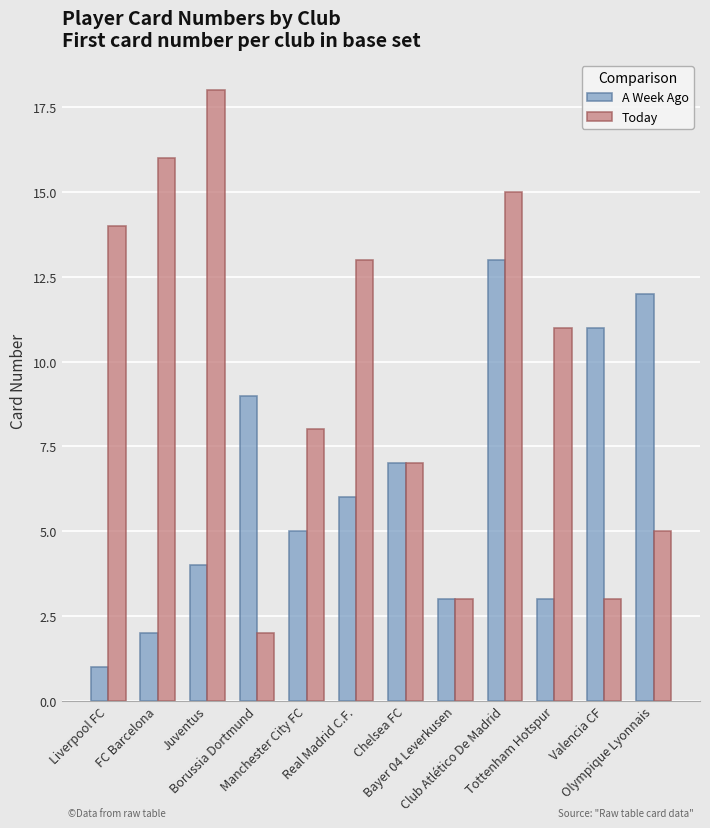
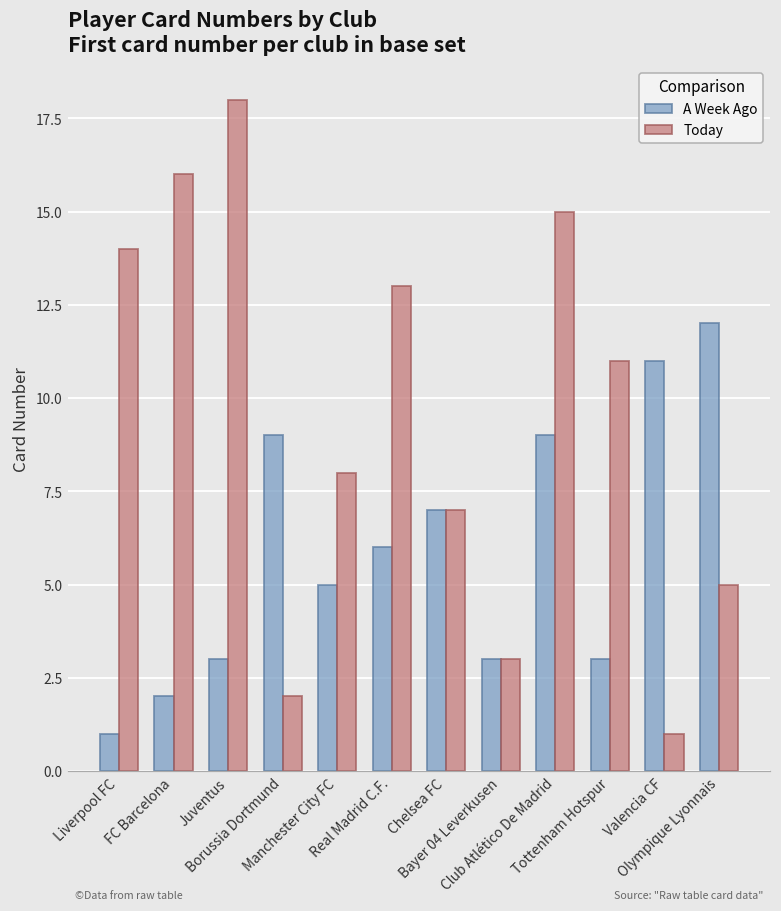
  {
    "A Week Ago": {
      "Liverpool FC": 1,
      "FC Barcelona": 2,
-     "Juventus": 4,
+     "Juventus": 3,
      "Borussia Dortmund": 9,
      "Manchester City FC": 5,
      "Real Madrid C.F.": 6,
      "Chelsea FC": 7,
      "Bayer 04 Leverkusen": 3,
-     "Club Atlético De Madrid": 13,
+     "Club Atlético De Madrid": 9,
      "Tottenham Hotspur": 3,
      "Valencia CF": 11,
      "Olympique Lyonnais": 12
    },
    "Today": {
      "Liverpool FC": 14,
      "FC Barcelona": 16,
      "Juventus": 18,
      "Borussia Dortmund": 2,
      "Manchester City FC": 8,
      "Real Madrid C.F.": 13,
      "Chelsea FC": 7,
      "Bayer 04 Leverkusen": 3,
      "Club Atlético De Madrid": 15,
      "Tottenham Hotspur": 11,
-     "Valencia CF": 3,
+     "Valencia CF": 1,
      "Olympique Lyonnais": 5
    }
  }
